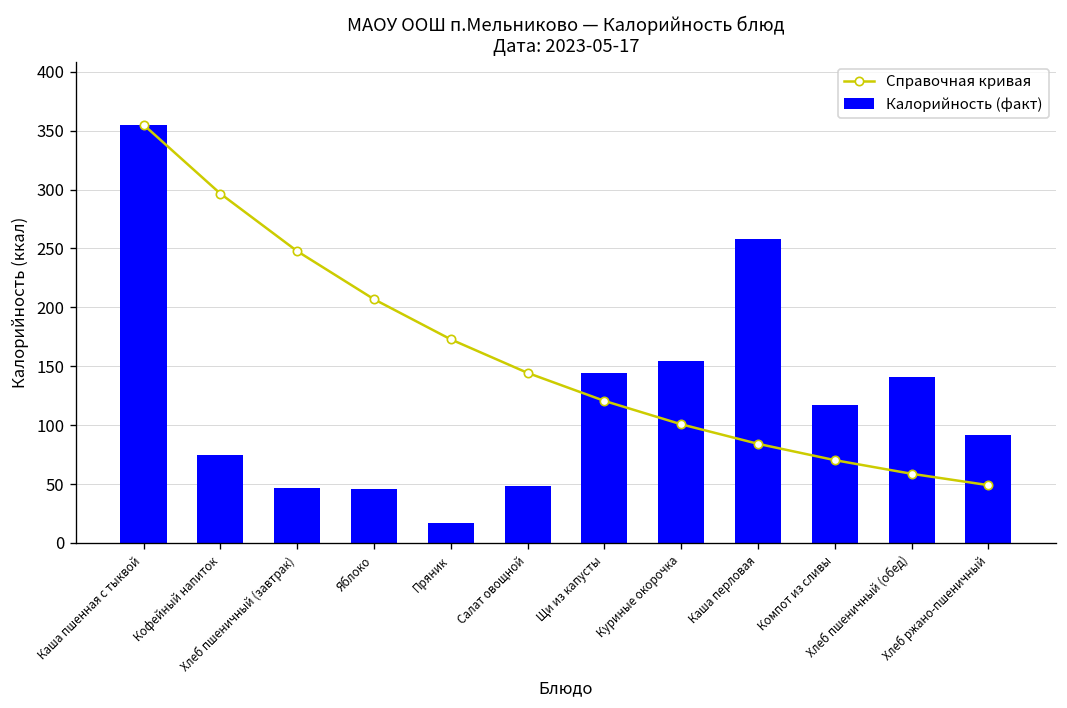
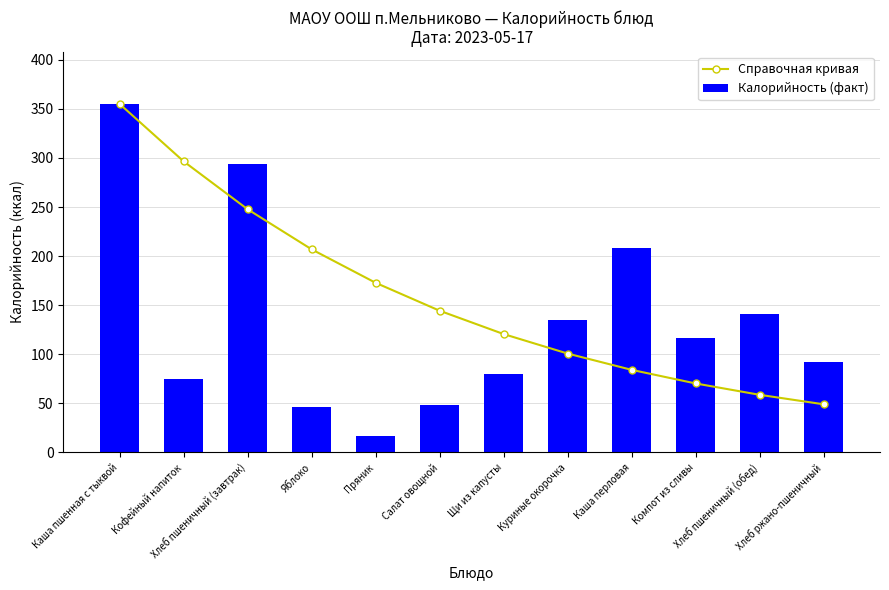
  {
    "Справочная кривая": {
      "Каша пшенная с тыквой": 360,
      "Кофейный напиток": 300,
      "Хлеб пшеничный (завтрак)": 250,
      "Яблоко": 210,
      "Пряник": 170,
      "Салат овощной": 140,
      "Щи из капусты": 120,
      "Куриные окорочка": 100,
      "Каша перловая": 80,
      "Компот из сливы": 70,
      "Хлеб пшеничный (обед)": 60,
      "Хлеб ржано-пшеничный": 50
    },
    "Калорийность (факт)": {
      "Каша пшенная с тыквой": 360,
      "Кофейный напиток": 80,
-     "Хлеб пшеничный (завтрак)": 50,
+     "Хлеб пшеничный (завтрак)": 290,
      "Яблоко": 50,
      "Пряник": 20,
      "Салат овощной": 50,
-     "Щи из капусты": 140,
-     "Куриные окорочка": 150,
-     "Каша перловая": 260,
+     "Щи из капусты": 80,
+     "Куриные окорочка": 140,
+     "Каша перловая": 210,
      "Компот из сливы": 120,
      "Хлеб пшеничный (обед)": 140,
      "Хлеб ржано-пшеничный": 90
    }
  }
